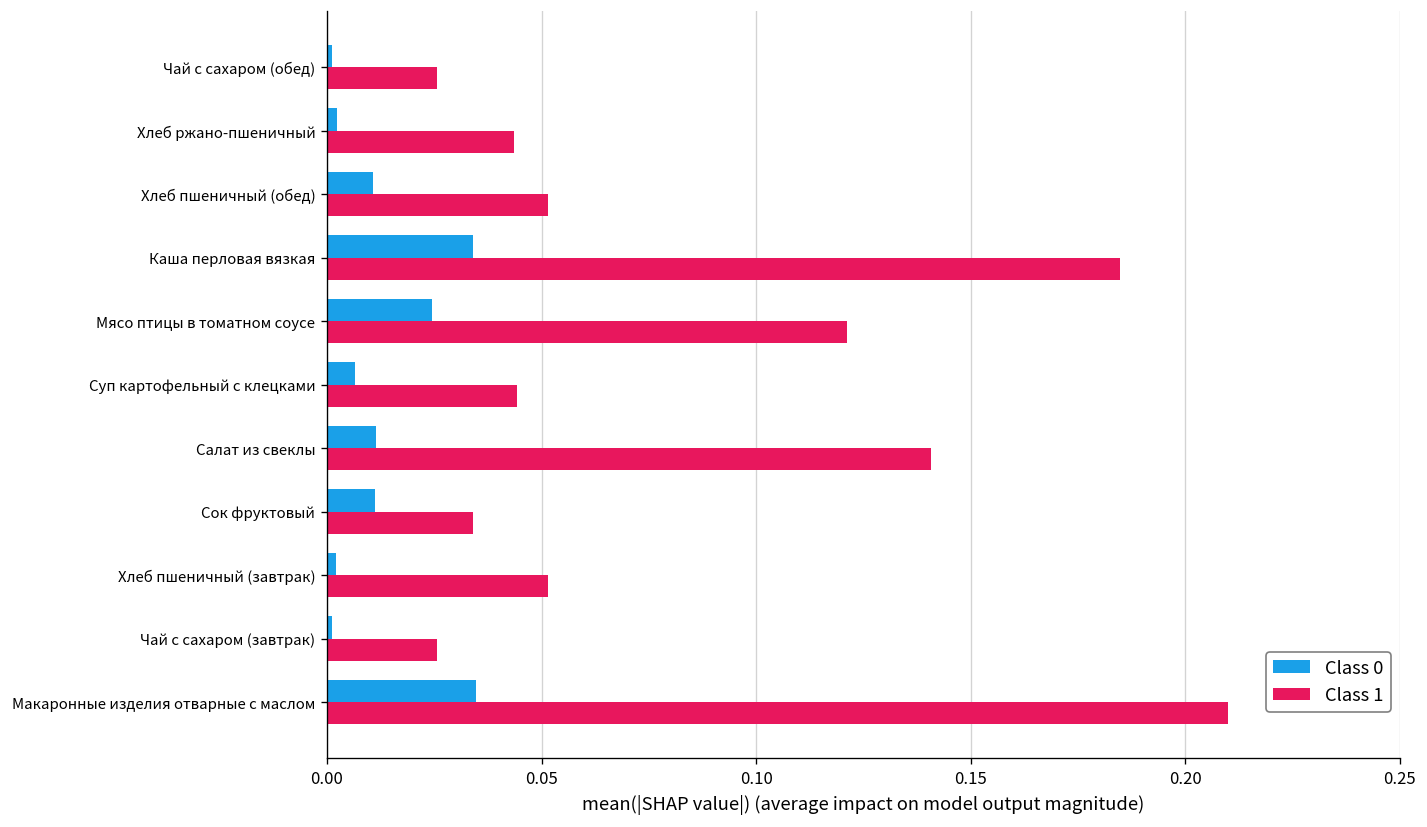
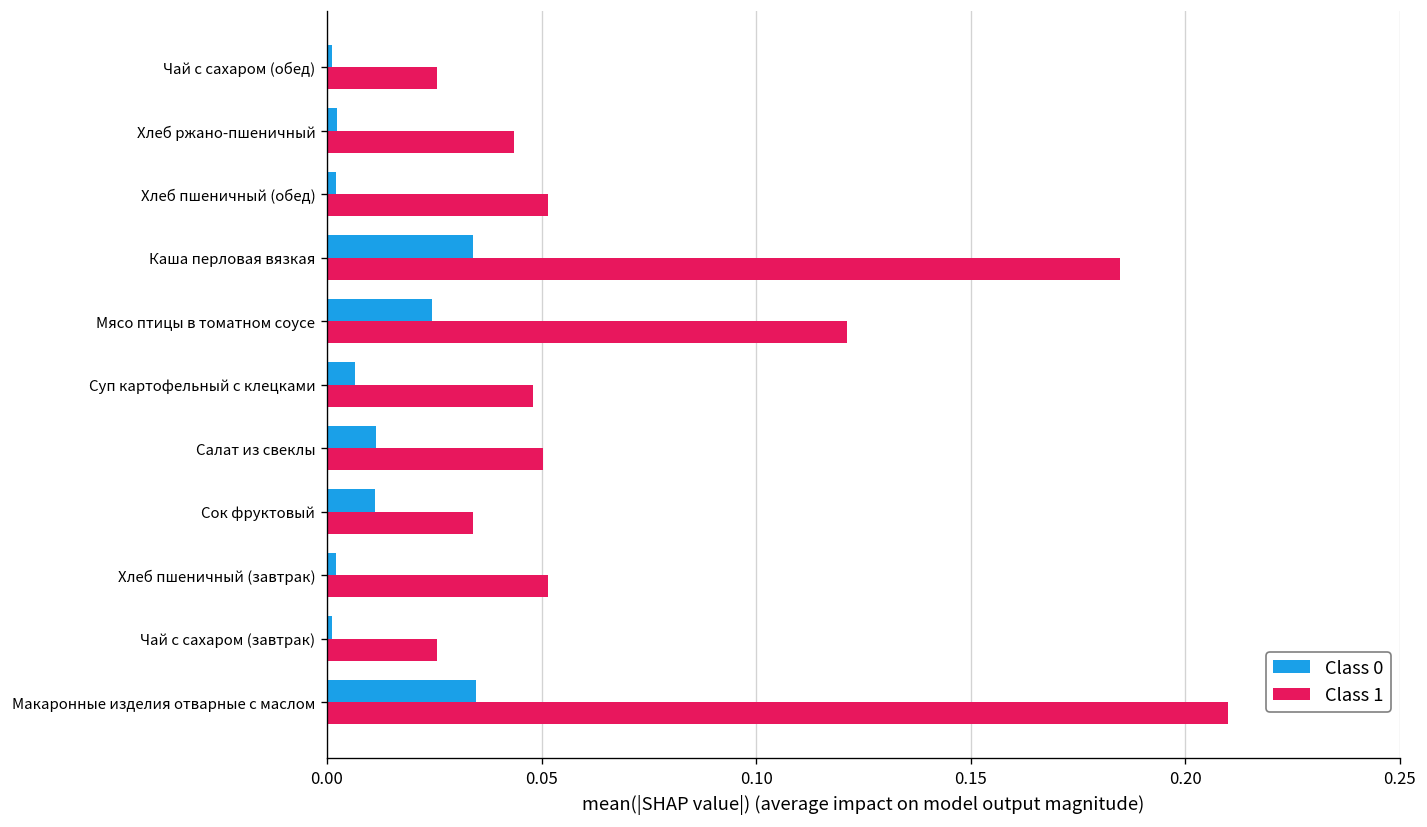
  {
    "Class 0": {
      "Чай с сахаром (обед)": 0.001,
      "Хлеб ржано-пшеничный": 0.002,
-     "Хлеб пшеничный (обед)": 0.011,
+     "Хлеб пшеничный (обед)": 0.002,
      "Каша перловая вязкая": 0.034,
      "Мясо птицы в томатном соусе": 0.024,
      "Суп картофельный с клецками": 0.007,
      "Салат из свеклы": 0.011,
      "Сок фруктовый": 0.011,
      "Хлеб пшеничный (завтрак)": 0.002,
      "Чай с сахаром (завтрак)": 0.001,
      "Макаронные изделия отварные с маслом": 0.035
    },
    "Class 1": {
      "Чай с сахаром (обед)": 0.026,
      "Хлеб ржано-пшеничный": 0.044,
      "Хлеб пшеничный (обед)": 0.051,
      "Каша перловая вязкая": 0.185,
      "Мясо птицы в томатном соусе": 0.121,
-     "Суп картофельный с клецками": 0.044,
-     "Салат из свеклы": 0.141,
+     "Суп картофельный с клецками": 0.048,
+     "Салат из свеклы": 0.050,
      "Сок фруктовый": 0.034,
      "Хлеб пшеничный (завтрак)": 0.051,
      "Чай с сахаром (завтрак)": 0.026,
      "Макаронные изделия отварные с маслом": 0.210
    }
  }
